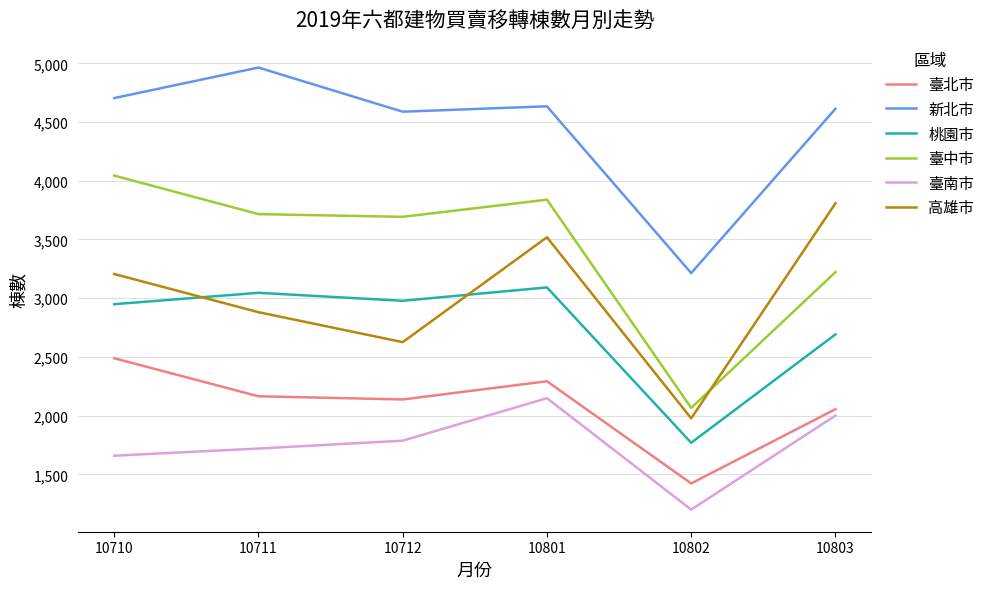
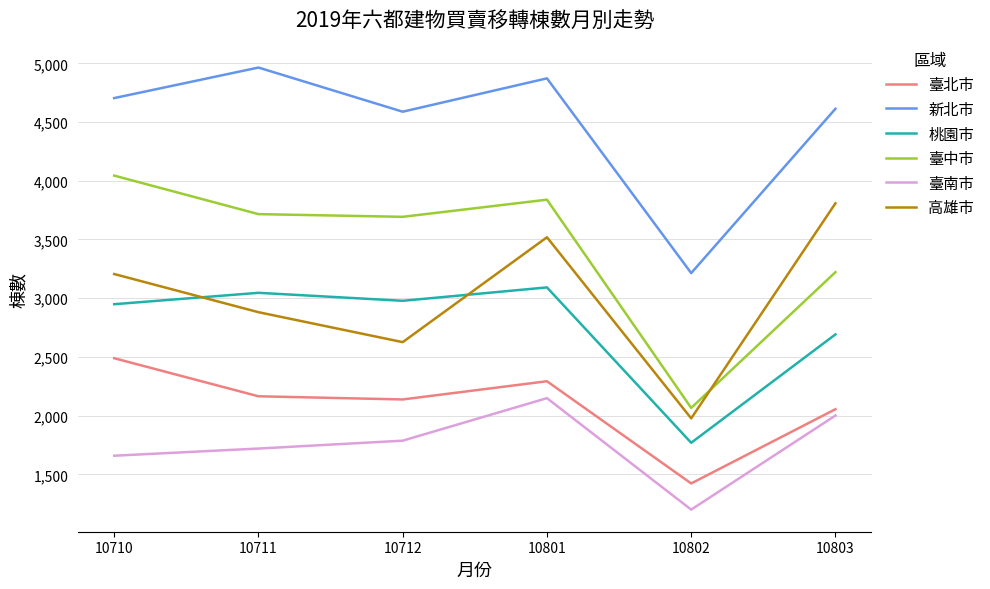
  {
    "臺北市": {
      "10710": "2,490",
      "10711": "2,170",
      "10712": "2,140",
      "10801": "2,290",
      "10802": "1,420",
      "10803": "2,060"
    },
    "新北市": {
      "10710": "4,700",
      "10711": "4,960",
      "10712": "4,590",
-     "10801": "4,630",
+     "10801": "4,870",
      "10802": "3,210",
      "10803": "4,610"
    },
    "桃園市": {
      "10710": "2,950",
      "10711": "3,050",
      "10712": "2,980",
      "10801": "3,090",
      "10802": "1,770",
      "10803": "2,690"
    },
    "臺中市": {
      "10710": "4,040",
      "10711": "3,720",
      "10712": "3,690",
      "10801": "3,840",
      "10802": "2,070",
      "10803": "3,220"
    },
    "臺南市": {
      "10710": "1,660",
      "10711": "1,720",
      "10712": "1,790",
      "10801": "2,150",
      "10802": "1,200",
      "10803": "2,000"
    },
    "高雄市": {
      "10710": "3,210",
      "10711": "2,880",
      "10712": "2,630",
      "10801": "3,520",
      "10802": "1,980",
      "10803": "3,810"
    }
  }
